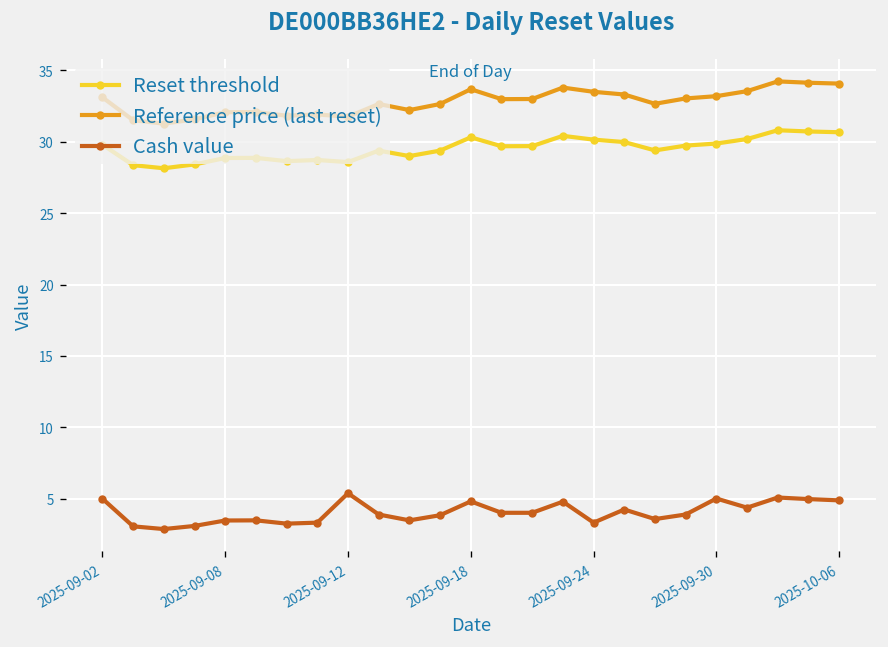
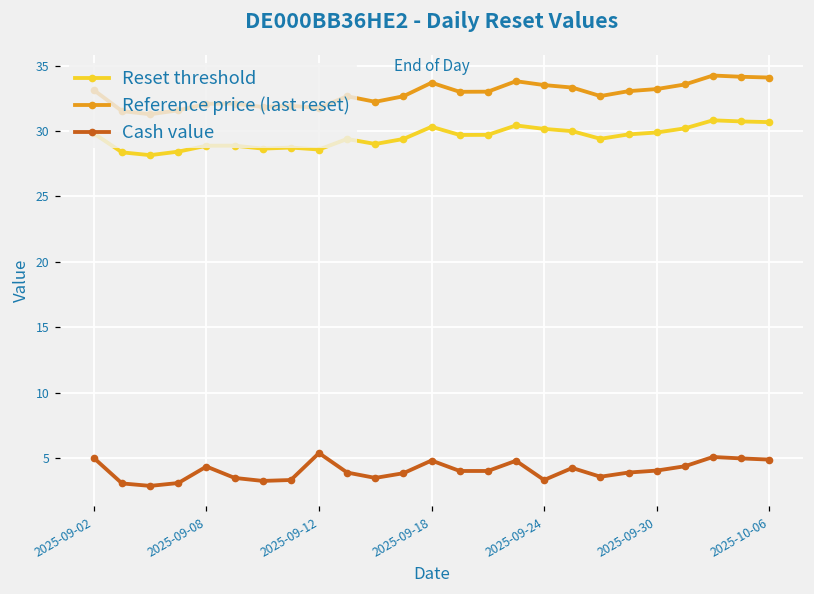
  {
    "Cash value": {
      "2025-09-02": 5.0,
-     "2025-09-08": 3.5,
+     "2025-09-08": 4.4,
      "2025-09-12": 5.4,
      "2025-09-18": 4.8,
      "2025-09-24": 3.3,
-     "2025-09-30": 5.0,
+     "2025-09-30": 4.0,
      "2025-10-06": 4.9
    }
  }
